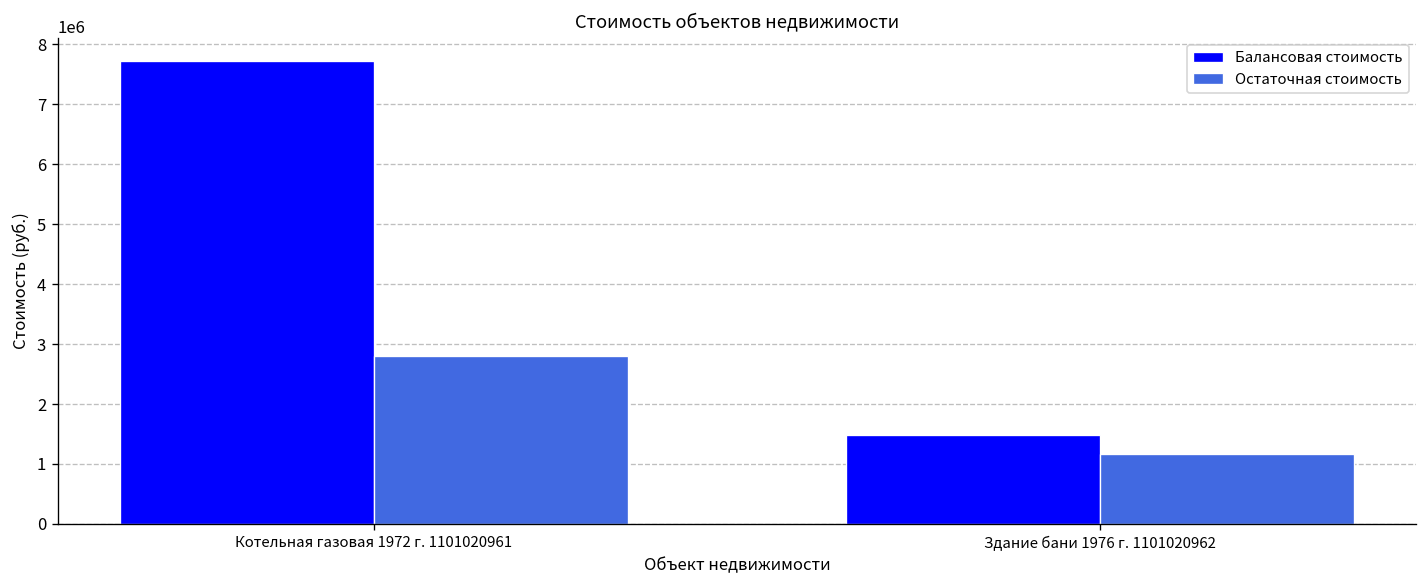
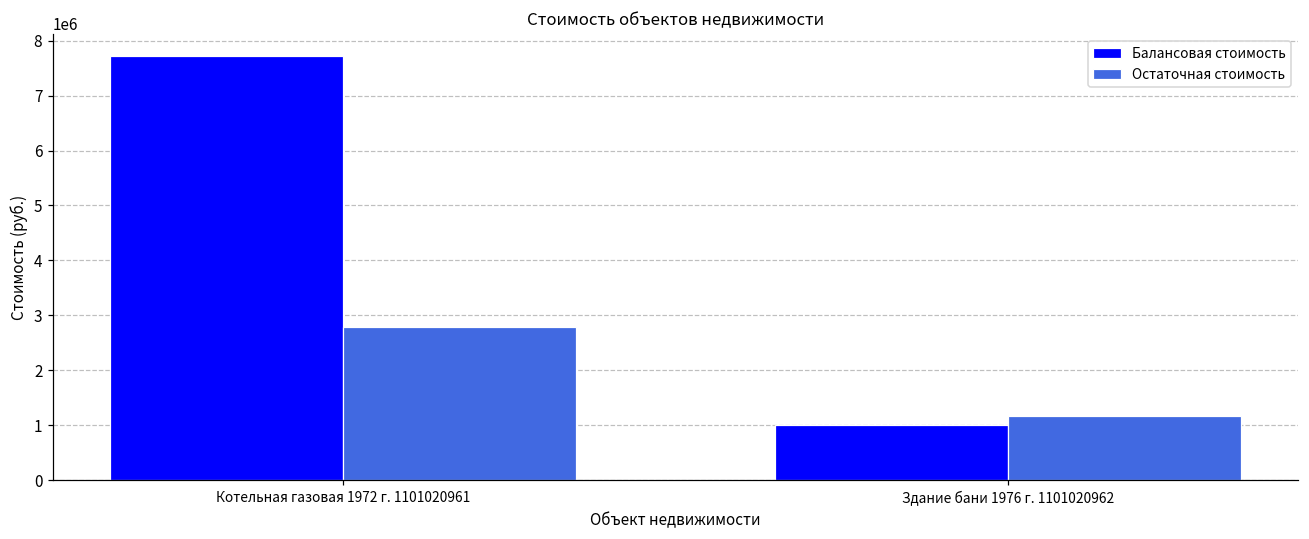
  {
    "Балансовая стоимость": {
      "Котельная газовая 1972 г. 1101020961": 7700000,
-     "Здание бани 1976 г. 1101020962": 1500000
+     "Здание бани 1976 г. 1101020962": 1000000
    },
    "Остаточная стоимость": {
      "Котельная газовая 1972 г. 1101020961": 2800000,
      "Здание бани 1976 г. 1101020962": 1200000
    }
  }
